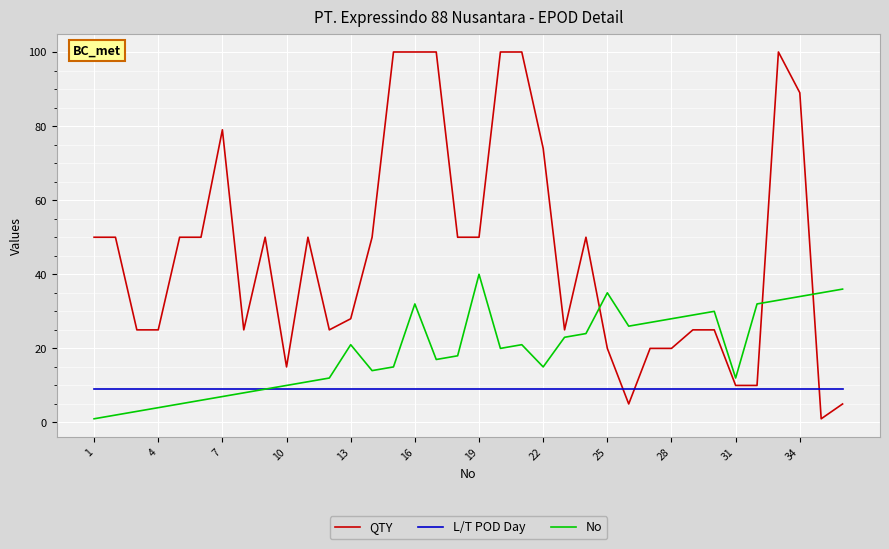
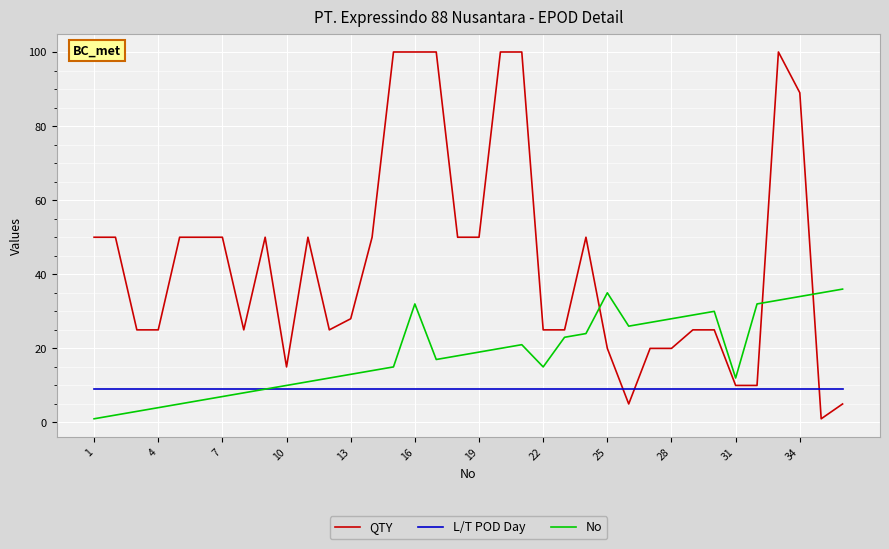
  {
    "QTY": {
      "1": 50,
      "4": 25,
-     "7": 79,
+     "7": 50,
      "10": 15,
      "13": 28,
      "16": 100,
      "19": 50,
-     "22": 74,
+     "22": 25,
      "25": 20,
      "28": 20,
      "31": 10,
      "34": 89
    },
    "L/T POD Day": {
      "1": 9,
      "4": 9,
      "7": 9,
      "10": 9,
      "13": 9,
      "16": 9,
      "19": 9,
      "22": 9,
      "25": 9,
      "28": 9,
      "31": 9,
      "34": 9
    },
    "No": {
      "1": 1,
      "4": 4,
      "7": 7,
      "10": 10,
-     "13": 21,
+     "13": 13,
      "16": 32,
-     "19": 40,
+     "19": 19,
      "22": 15,
      "25": 35,
      "28": 28,
      "31": 12,
      "34": 34
    }
  }
